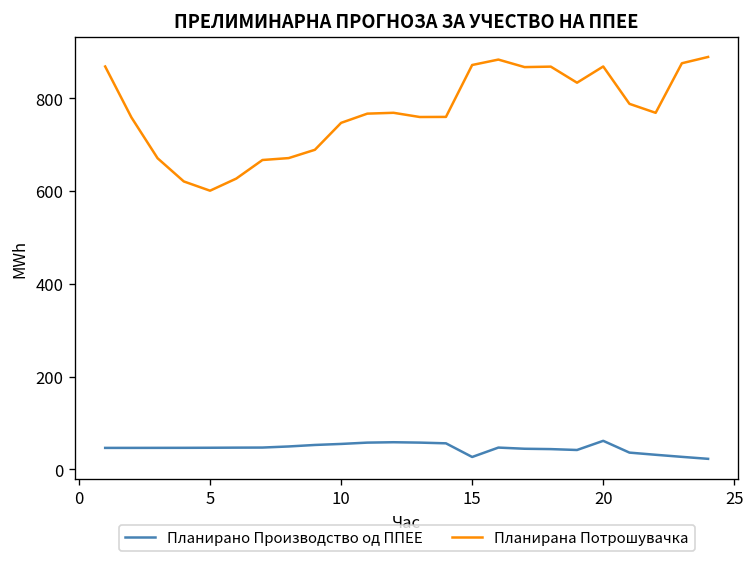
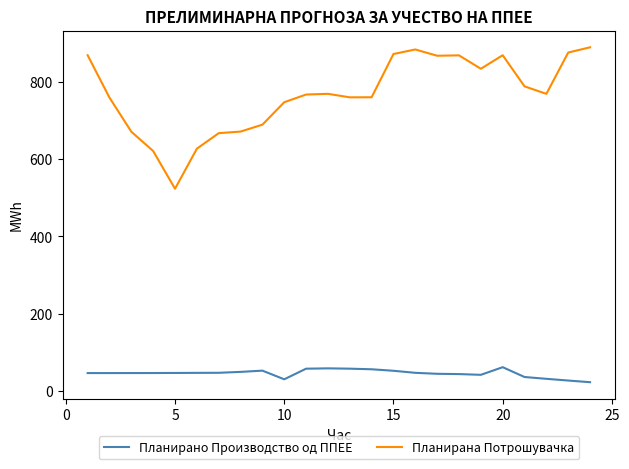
  {
    "Планирано Производство од ППЕЕ": {
      "5": 50,
-     "10": 50,
-     "15": 30,
+     "10": 30,
+     "15": 50,
      "20": 60
    },
    "Планирана Потрошувачка": {
-     "5": 600,
+     "5": 520,
      "10": 750,
      "15": 870,
      "20": 870
    }
  }
